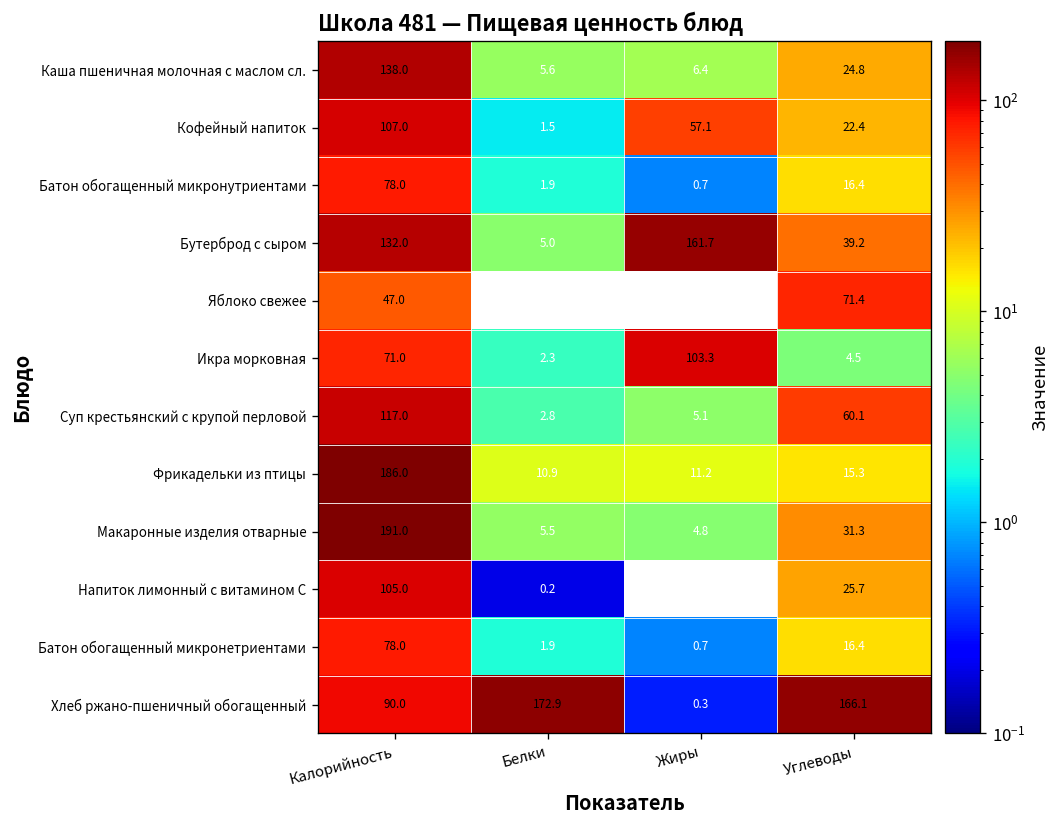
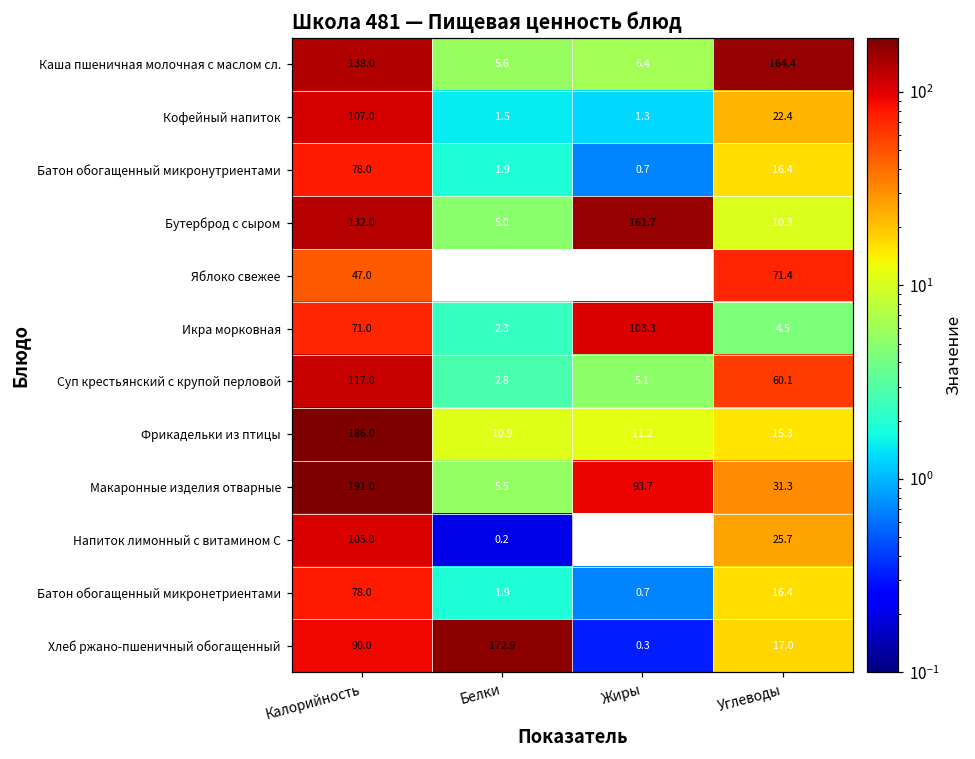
  {
    "Каша пшеничная молочная с маслом сл.": {
      "Калорийность": 138.0,
      "Белки": 5.6,
      "Жиры": 6.4,
-     "Углеводы": 24.8
+     "Углеводы": 164.4
    },
    "Кофейный напиток": {
      "Калорийность": 107.0,
      "Белки": 1.5,
-     "Жиры": 57.1,
+     "Жиры": 1.3,
      "Углеводы": 22.4
    },
    "Батон обогащенный микронутриентами": {
      "Калорийность": 78.0,
      "Белки": 1.9,
      "Жиры": 0.7,
      "Углеводы": 16.4
    },
    "Бутерброд с сыром": {
      "Калорийность": 132.0,
      "Белки": 5.0,
      "Жиры": 161.7,
-     "Углеводы": 39.2
+     "Углеводы": 10.3
    },
    "Яблоко свежее": {
      "Калорийность": 47.0,
      "Углеводы": 71.4
    },
    "Икра морковная": {
      "Калорийность": 71.0,
      "Белки": 2.3,
      "Жиры": 103.3,
      "Углеводы": 4.5
    },
    "Суп крестьянский с крупой перловой": {
      "Калорийность": 117.0,
      "Белки": 2.8,
      "Жиры": 5.1,
      "Углеводы": 60.1
    },
    "Фрикадельки из птицы": {
      "Калорийность": 186.0,
      "Белки": 10.9,
      "Жиры": 11.2,
      "Углеводы": 15.3
    },
    "Макаронные изделия отварные": {
      "Калорийность": 191.0,
      "Белки": 5.5,
-     "Жиры": 4.8,
+     "Жиры": 93.7,
      "Углеводы": 31.3
    },
    "Напиток лимонный с витамином С": {
      "Калорийность": 105.0,
      "Белки": 0.2,
      "Углеводы": 25.7
    },
    "Батон обогащенный микронетриентами": {
      "Калорийность": 78.0,
      "Белки": 1.9,
      "Жиры": 0.7,
      "Углеводы": 16.4
    },
    "Хлеб ржано-пшеничный обогащенный": {
      "Калорийность": 90.0,
      "Белки": 172.9,
      "Жиры": 0.3,
-     "Углеводы": 166.1
+     "Углеводы": 17.0
    }
  }
